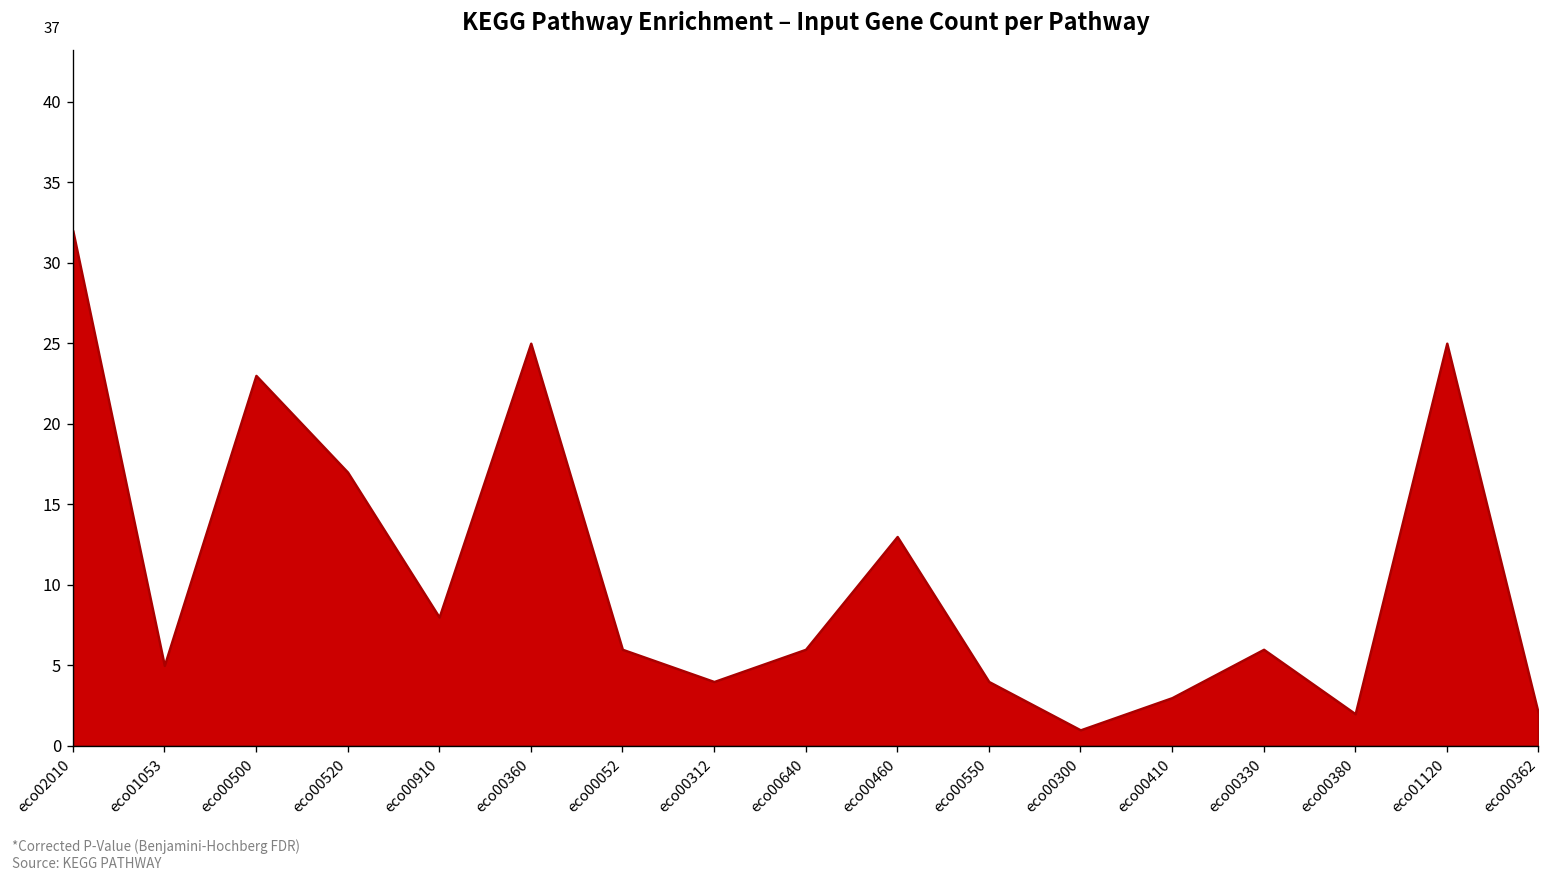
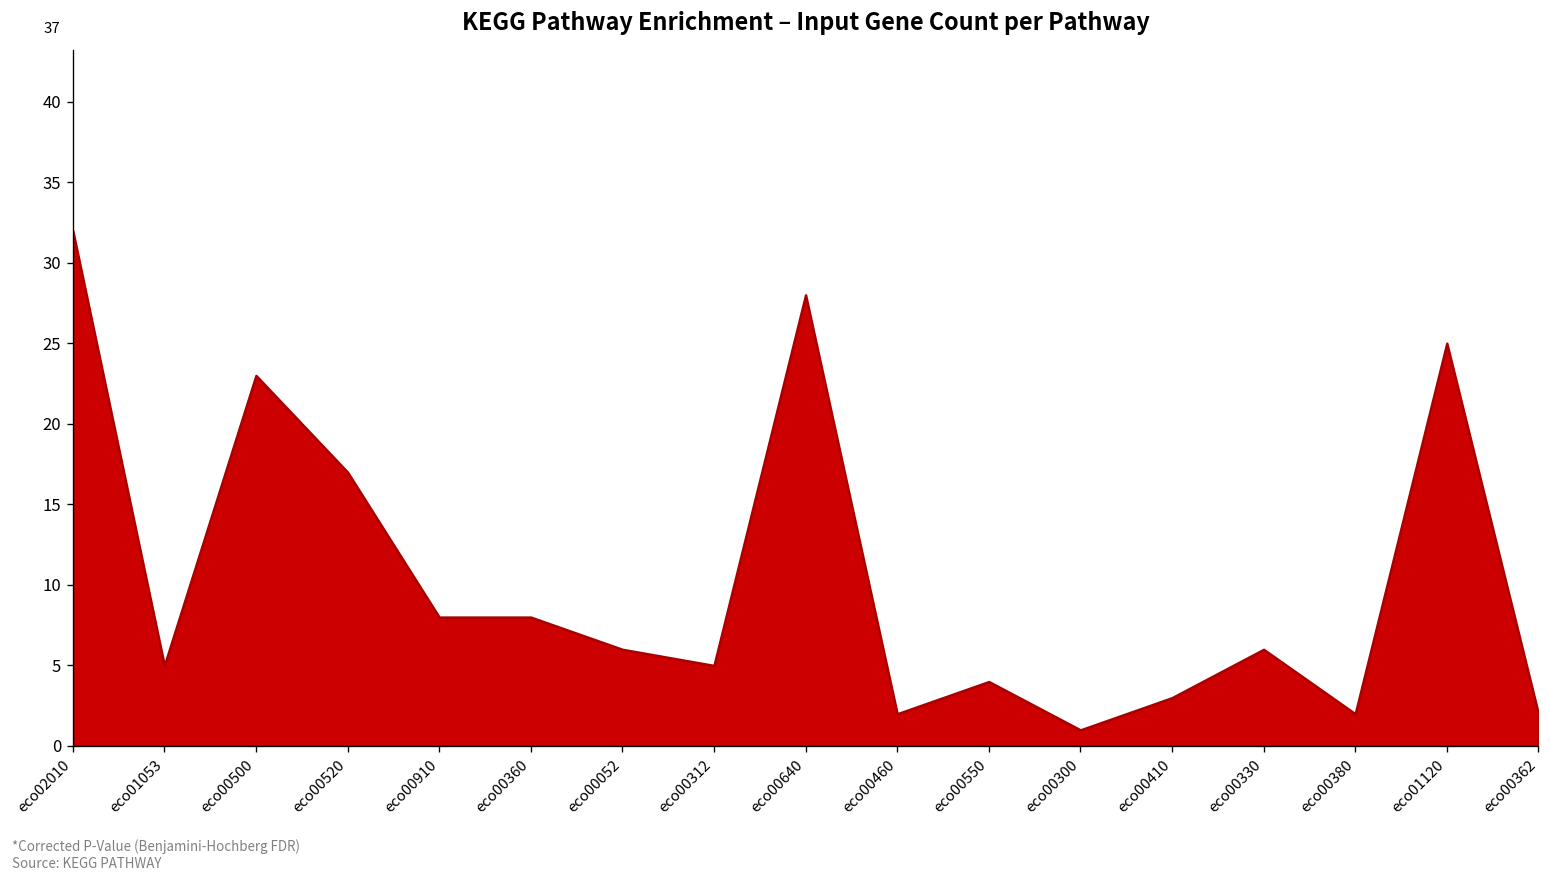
  {
    "eco02010": 32,
    "eco01053": 5,
    "eco00500": 23,
    "eco00520": 17,
    "eco00910": 8,
-   "eco00360": 25,
+   "eco00360": 8,
    "eco00052": 6,
-   "eco00312": 4,
-   "eco00640": 6,
-   "eco00460": 13,
+   "eco00312": 5,
+   "eco00640": 28,
+   "eco00460": 2,
    "eco00550": 4,
    "eco00300": 1,
    "eco00410": 3,
    "eco00330": 6,
    "eco00380": 2,
    "eco01120": 25,
    "eco00362": 2
  }
